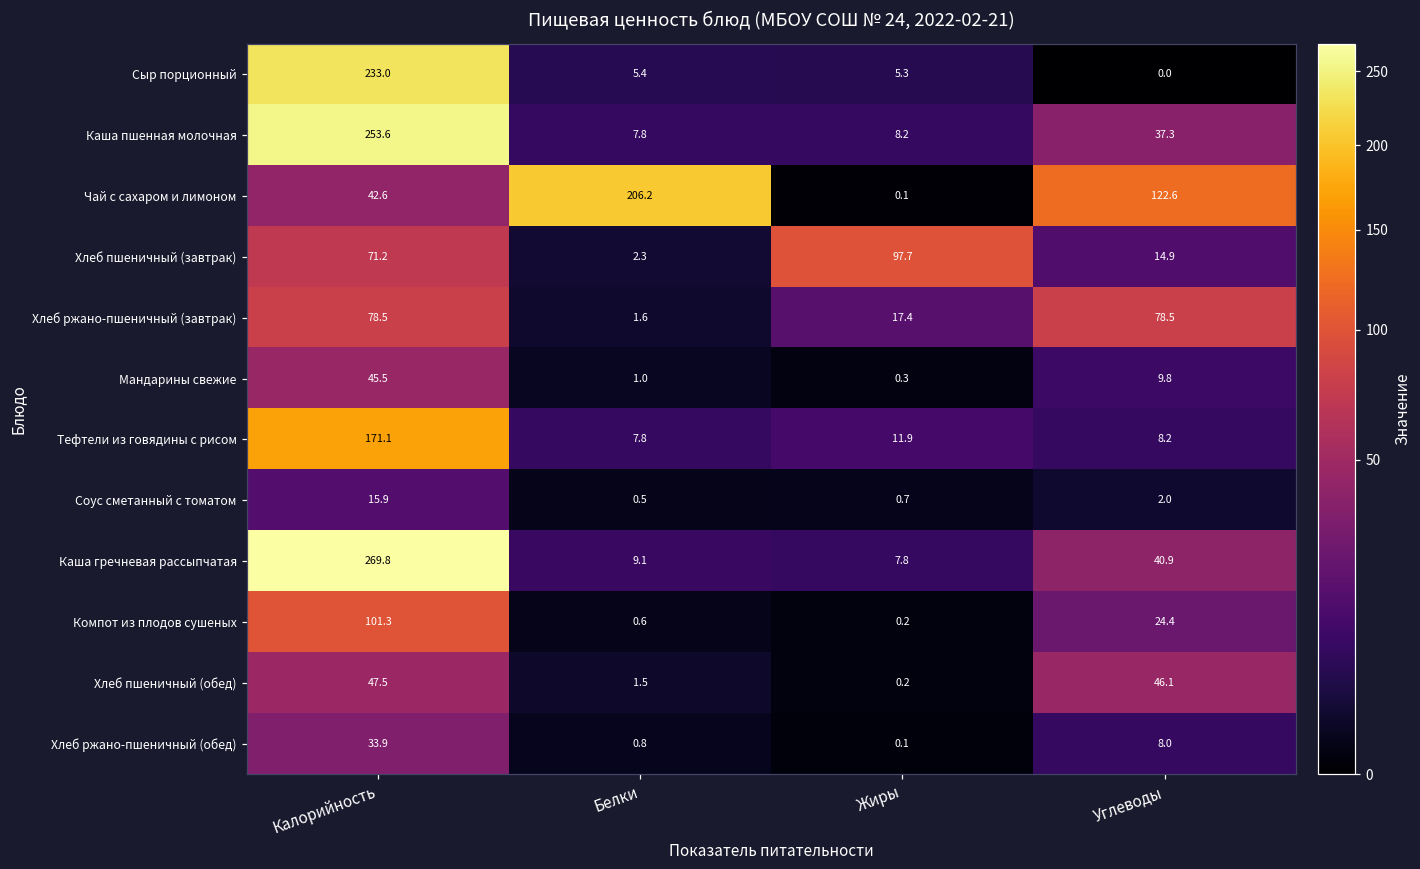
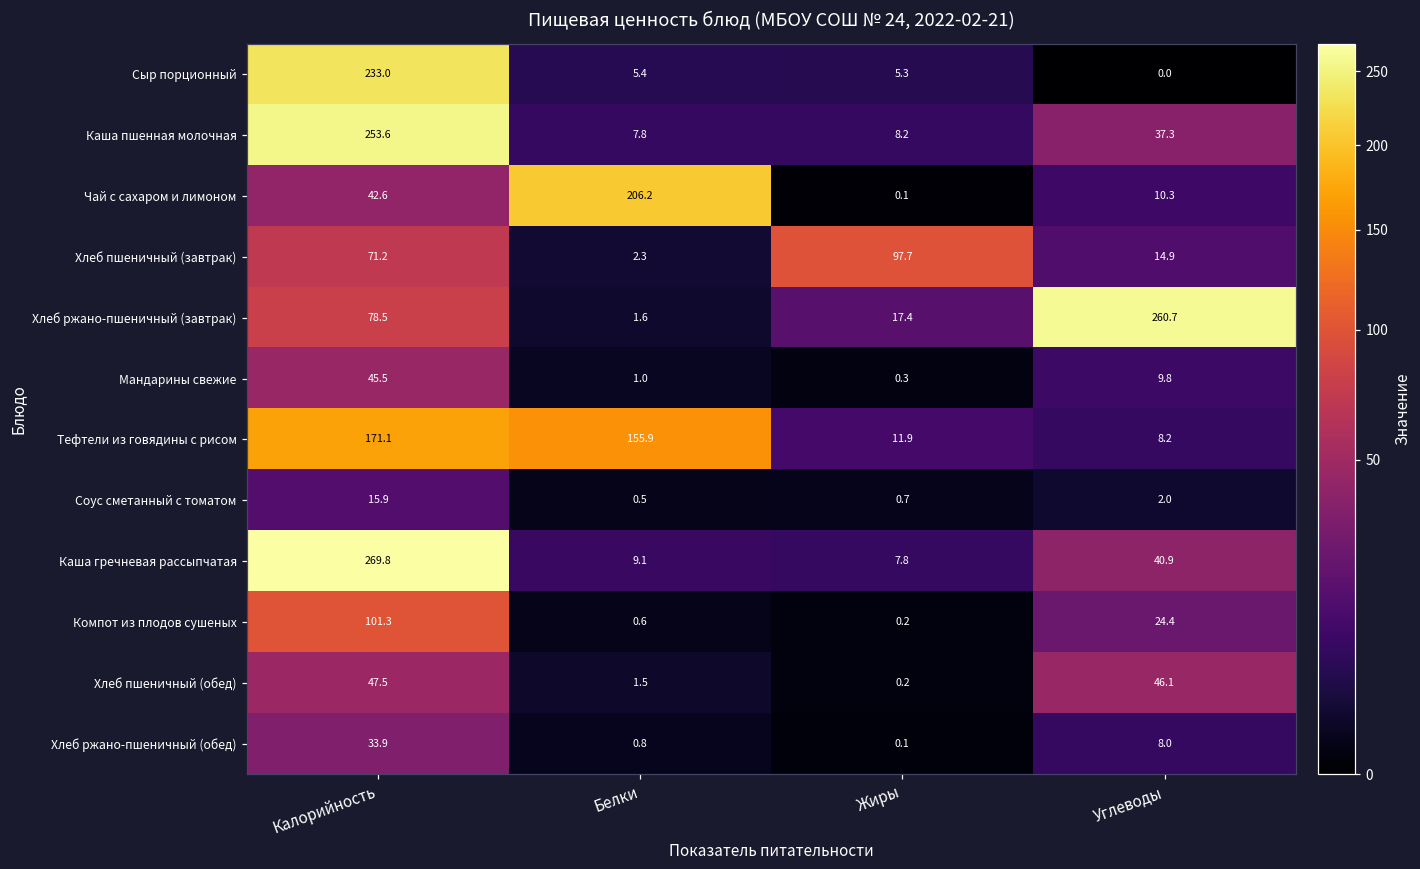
  {
    "Сыр порционный": {
      "Калорийность": 233.0,
      "Белки": 5.4,
      "Жиры": 5.3,
      "Углеводы": 0.0
    },
    "Каша пшенная молочная": {
      "Калорийность": 253.6,
      "Белки": 7.8,
      "Жиры": 8.2,
      "Углеводы": 37.3
    },
    "Чай с сахаром и лимоном": {
      "Калорийность": 42.6,
      "Белки": 206.2,
      "Жиры": 0.1,
-     "Углеводы": 122.6
+     "Углеводы": 10.3
    },
    "Хлеб пшеничный (завтрак)": {
      "Калорийность": 71.2,
      "Белки": 2.3,
      "Жиры": 97.7,
      "Углеводы": 14.9
    },
    "Хлеб ржано-пшеничный (завтрак)": {
      "Калорийность": 78.5,
      "Белки": 1.6,
      "Жиры": 17.4,
-     "Углеводы": 78.5
+     "Углеводы": 260.7
    },
    "Мандарины свежие": {
      "Калорийность": 45.5,
      "Белки": 1.0,
      "Жиры": 0.3,
      "Углеводы": 9.8
    },
    "Тефтели из говядины с рисом": {
      "Калорийность": 171.1,
-     "Белки": 7.8,
+     "Белки": 155.9,
      "Жиры": 11.9,
      "Углеводы": 8.2
    },
    "Соус сметанный с томатом": {
      "Калорийность": 15.9,
      "Белки": 0.5,
      "Жиры": 0.7,
      "Углеводы": 2.0
    },
    "Каша гречневая рассыпчатая": {
      "Калорийность": 269.8,
      "Белки": 9.1,
      "Жиры": 7.8,
      "Углеводы": 40.9
    },
    "Компот из плодов сушеных": {
      "Калорийность": 101.3,
      "Белки": 0.6,
      "Жиры": 0.2,
      "Углеводы": 24.4
    },
    "Хлеб пшеничный (обед)": {
      "Калорийность": 47.5,
      "Белки": 1.5,
      "Жиры": 0.2,
      "Углеводы": 46.1
    },
    "Хлеб ржано-пшеничный (обед)": {
      "Калорийность": 33.9,
      "Белки": 0.8,
      "Жиры": 0.1,
      "Углеводы": 8.0
    }
  }
